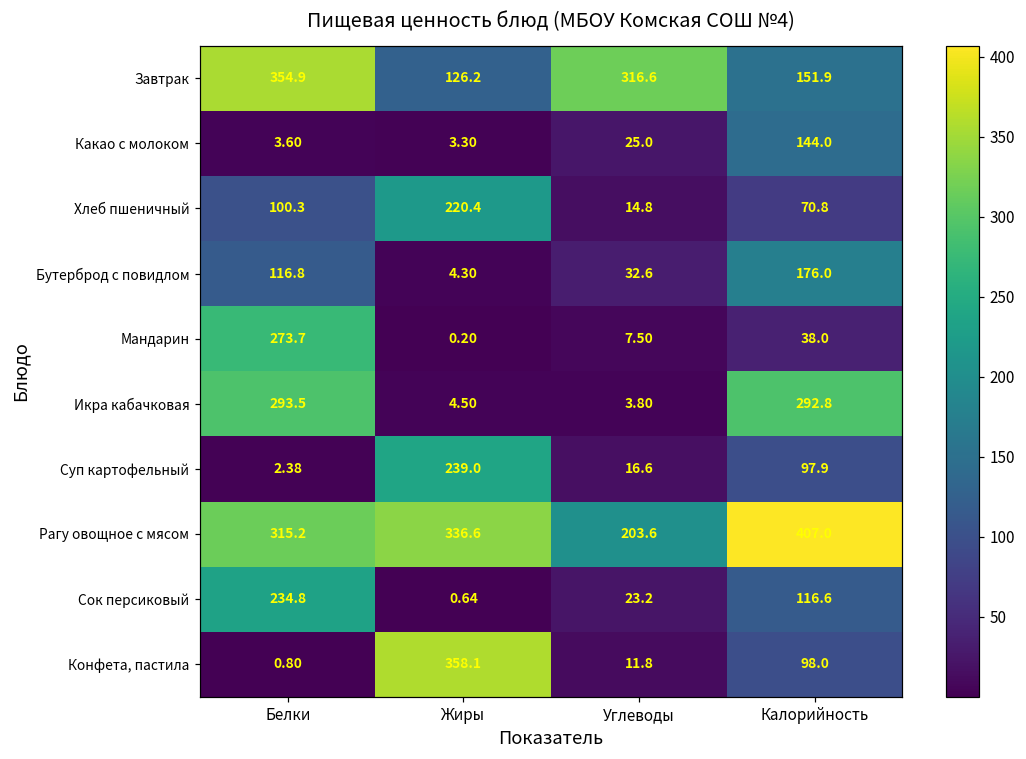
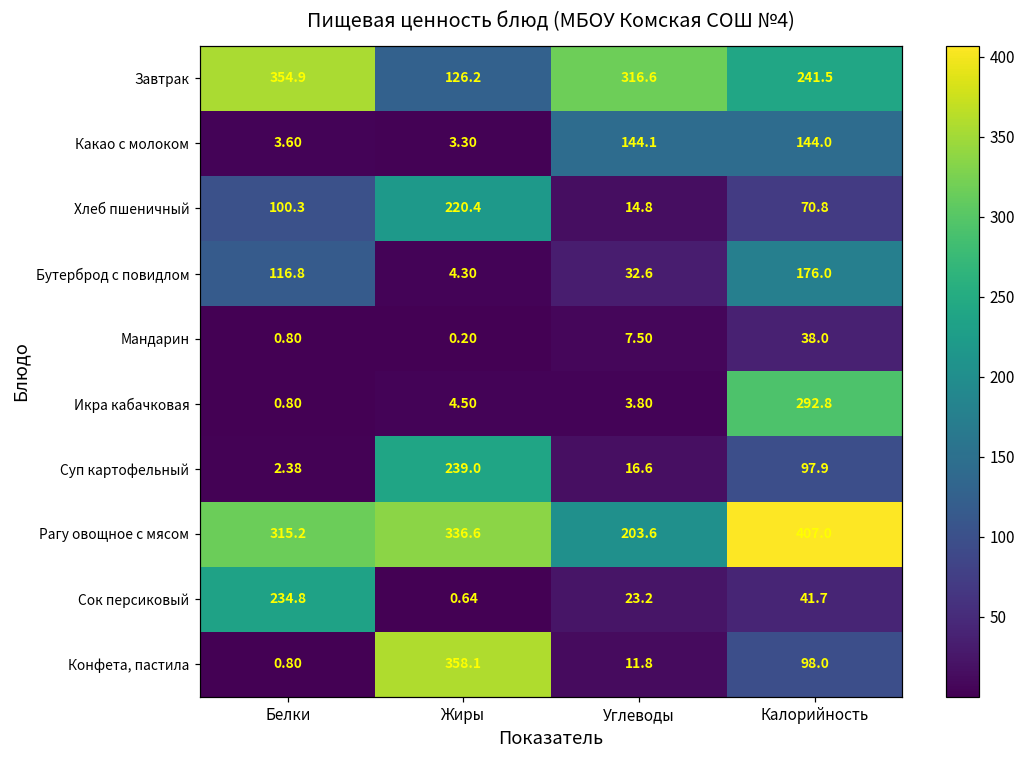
  {
    "Завтрак": {
      "Белки": 354.9,
      "Жиры": 126.2,
      "Углеводы": 316.6,
-     "Калорийность": 151.9
+     "Калорийность": 241.5
    },
    "Какао с молоком": {
      "Белки": 3.60,
      "Жиры": 3.30,
-     "Углеводы": 25.0,
+     "Углеводы": 144.1,
      "Калорийность": 144.0
    },
    "Хлеб пшеничный": {
      "Белки": 100.3,
      "Жиры": 220.4,
      "Углеводы": 14.8,
      "Калорийность": 70.8
    },
    "Бутерброд с повидлом": {
      "Белки": 116.8,
      "Жиры": 4.30,
      "Углеводы": 32.6,
      "Калорийность": 176.0
    },
    "Мандарин": {
-     "Белки": 273.7,
+     "Белки": 0.80,
      "Жиры": 0.20,
      "Углеводы": 7.50,
      "Калорийность": 38.0
    },
    "Икра кабачковая": {
-     "Белки": 293.5,
+     "Белки": 0.80,
      "Жиры": 4.50,
      "Углеводы": 3.80,
      "Калорийность": 292.8
    },
    "Суп картофельный": {
      "Белки": 2.38,
      "Жиры": 239.0,
      "Углеводы": 16.6,
      "Калорийность": 97.9
    },
    "Рагу овощное с мясом": {
      "Белки": 315.2,
      "Жиры": 336.6,
      "Углеводы": 203.6
    },
    "Сок персиковый": {
      "Белки": 234.8,
      "Жиры": 0.64,
      "Углеводы": 23.2,
-     "Калорийность": 116.6
+     "Калорийность": 41.7
    },
    "Конфета, пастила": {
      "Белки": 0.80,
      "Жиры": 358.1,
      "Углеводы": 11.8,
      "Калорийность": 98.0
    }
  }
